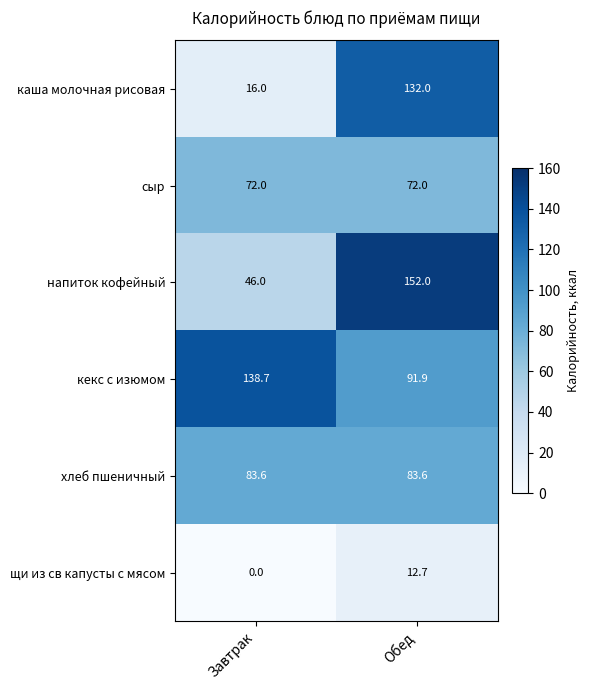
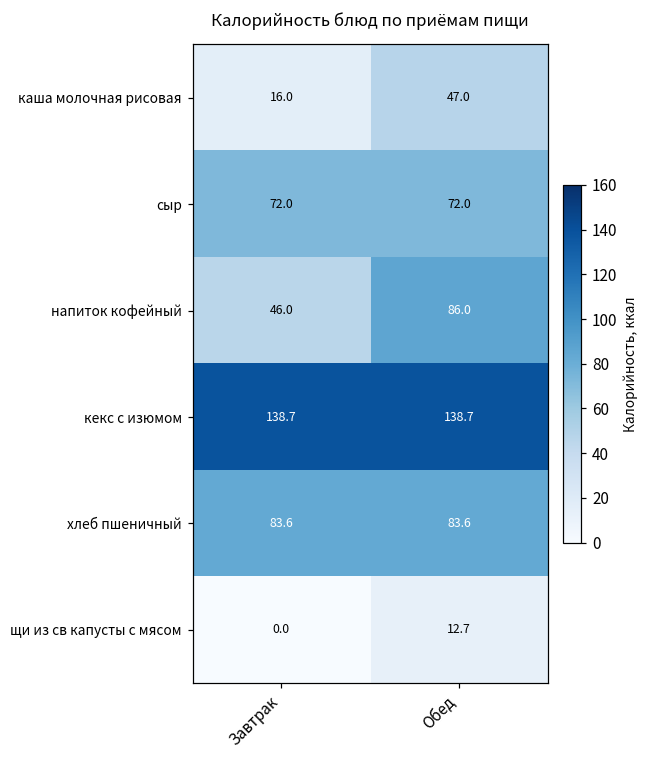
  {
    "каша молочная рисовая": {
      "Завтрак": 16.0,
-     "Обед": 132.0
+     "Обед": 47.0
    },
    "сыр": {
      "Завтрак": 72.0,
      "Обед": 72.0
    },
    "напиток кофейный": {
      "Завтрак": 46.0,
-     "Обед": 152.0
+     "Обед": 86.0
    },
    "кекс с изюмом": {
      "Завтрак": 138.7,
-     "Обед": 91.9
+     "Обед": 138.7
    },
    "хлеб пшеничный": {
      "Завтрак": 83.6,
      "Обед": 83.6
    },
    "щи из св капусты с мясом": {
      "Завтрак": 0.0,
      "Обед": 12.7
    }
  }
